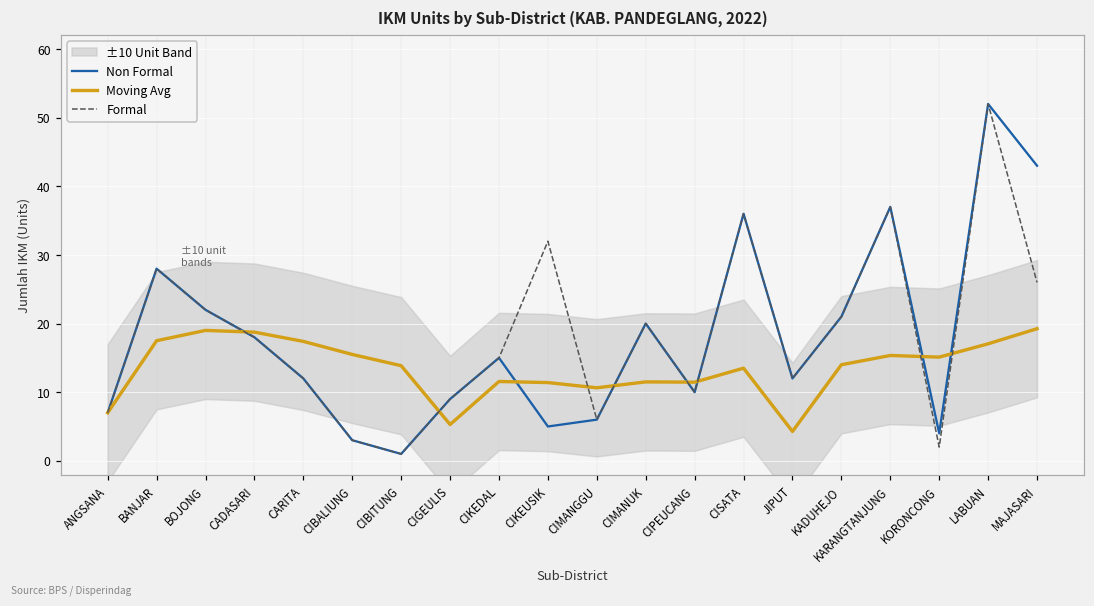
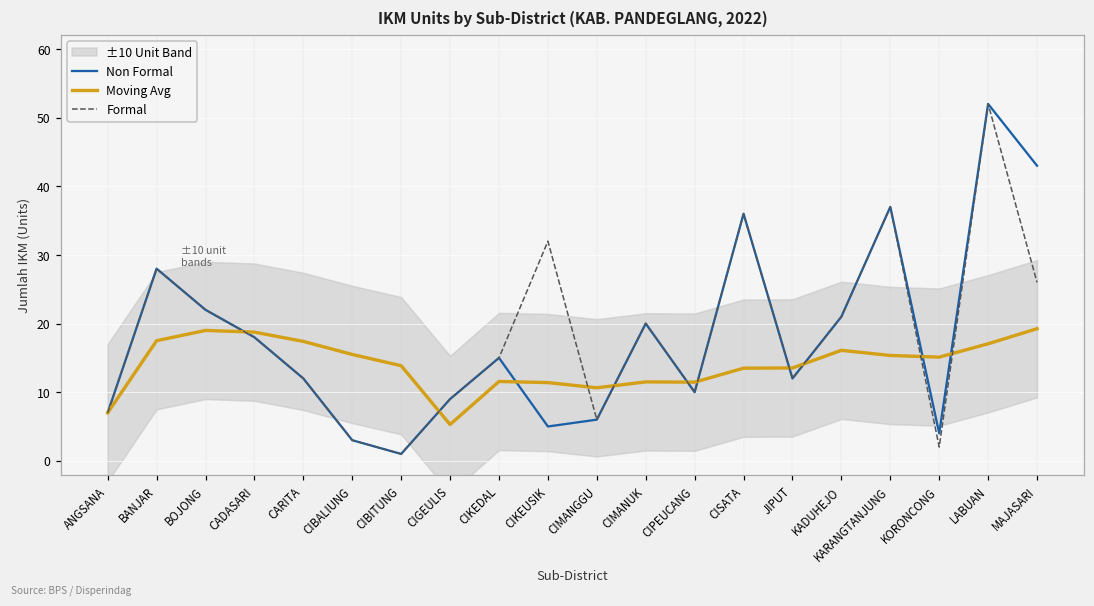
  {
    "Non Formal": {
      "CIKEUSIK": 5,
      "KORONCONG": 4,
      "MAJASARI": 43
    },
    "Moving Avg": {
      "BANJAR": 18,
      "BOJONG": 19,
      "CADASARI": 19,
      "CARITA": 17,
      "CIBALIUNG": 16,
      "CIBITUNG": 14,
      "CIGEULIS": 5,
      "CIKEDAL": 12,
      "CIKEUSIK": 11,
      "CIMANGGU": 11,
      "CIMANUK": 12,
      "CIPEUCANG": 11,
      "CISATA": 14,
-     "JIPUT": 4,
-     "KADUHEJO": 14,
+     "JIPUT": 14,
+     "KADUHEJO": 16,
      "KARANGTANJUNG": 15,
      "KORONCONG": 15,
      "LABUAN": 17,
      "MAJASARI": 19
    },
    "Formal": {
      "CIKEUSIK": 32,
      "KORONCONG": 2,
      "MAJASARI": 26
    }
  }
